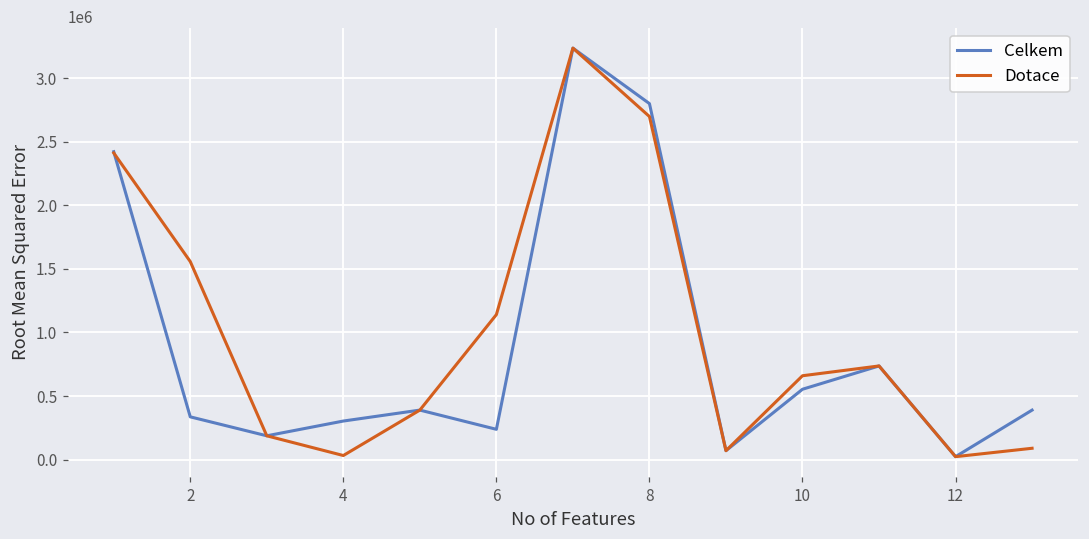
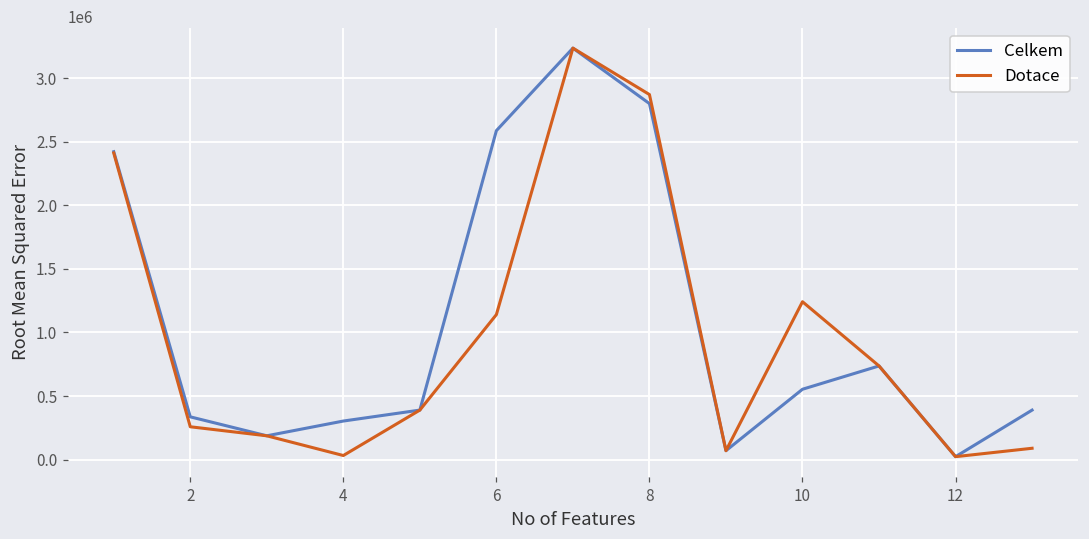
  {
    "Celkem": {
      "2": 340000,
      "4": 300000,
-     "6": 240000,
+     "6": 2590000,
      "8": 2800000,
      "10": 550000
    },
    "Dotace": {
-     "2": 1560000,
+     "2": 260000,
      "4": 30000,
      "6": 1140000,
-     "8": 2700000,
-     "10": 660000
+     "8": 2870000,
+     "10": 1240000
    }
  }
